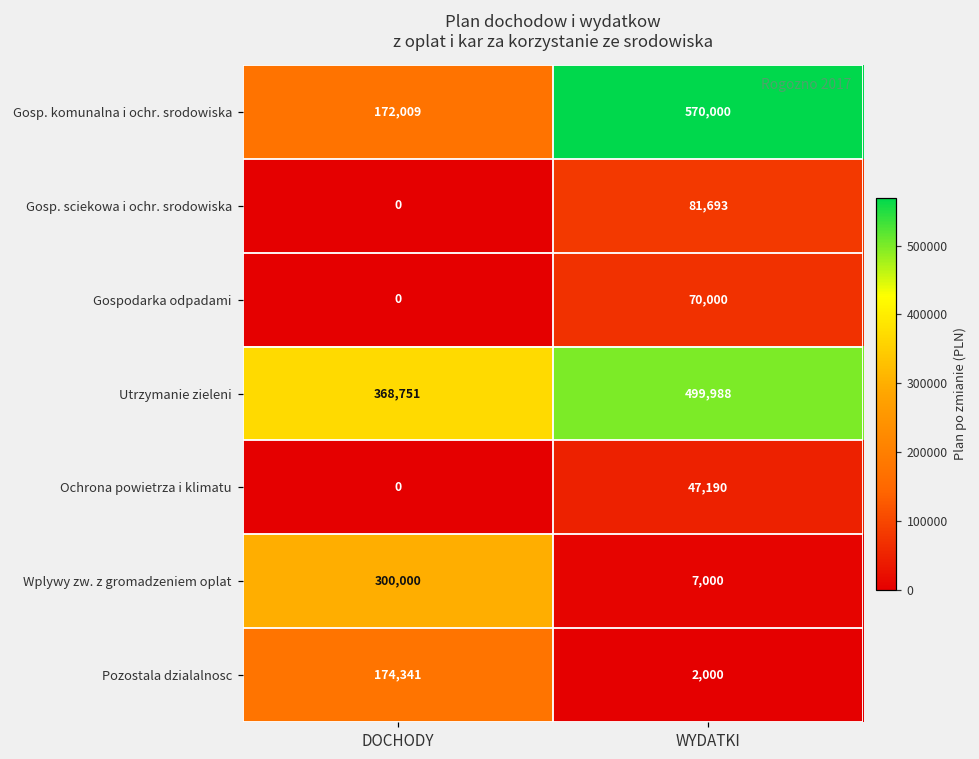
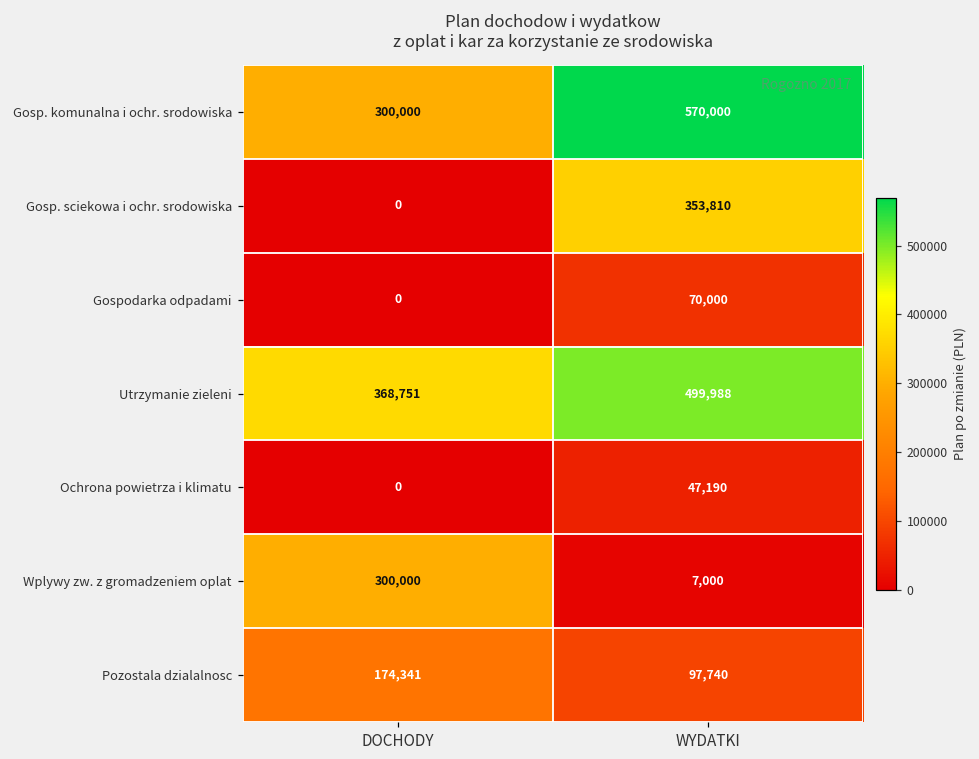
  {
    "Gosp. komunalna i ochr. srodowiska": {
-     "DOCHODY": "172,009"
+     "DOCHODY": "300,000"
    },
    "Gosp. sciekowa i ochr. srodowiska": {
      "DOCHODY": "0",
-     "WYDATKI": "81,693"
+     "WYDATKI": "353,810"
    },
    "Gospodarka odpadami": {
      "DOCHODY": "0",
      "WYDATKI": "70,000"
    },
    "Utrzymanie zieleni": {
      "DOCHODY": "368,751",
      "WYDATKI": "499,988"
    },
    "Ochrona powietrza i klimatu": {
      "DOCHODY": "0",
      "WYDATKI": "47,190"
    },
    "Wplywy zw. z gromadzeniem oplat": {
      "DOCHODY": "300,000",
      "WYDATKI": "7,000"
    },
    "Pozostala dzialalnosc": {
      "DOCHODY": "174,341",
-     "WYDATKI": "2,000"
+     "WYDATKI": "97,740"
    }
  }
